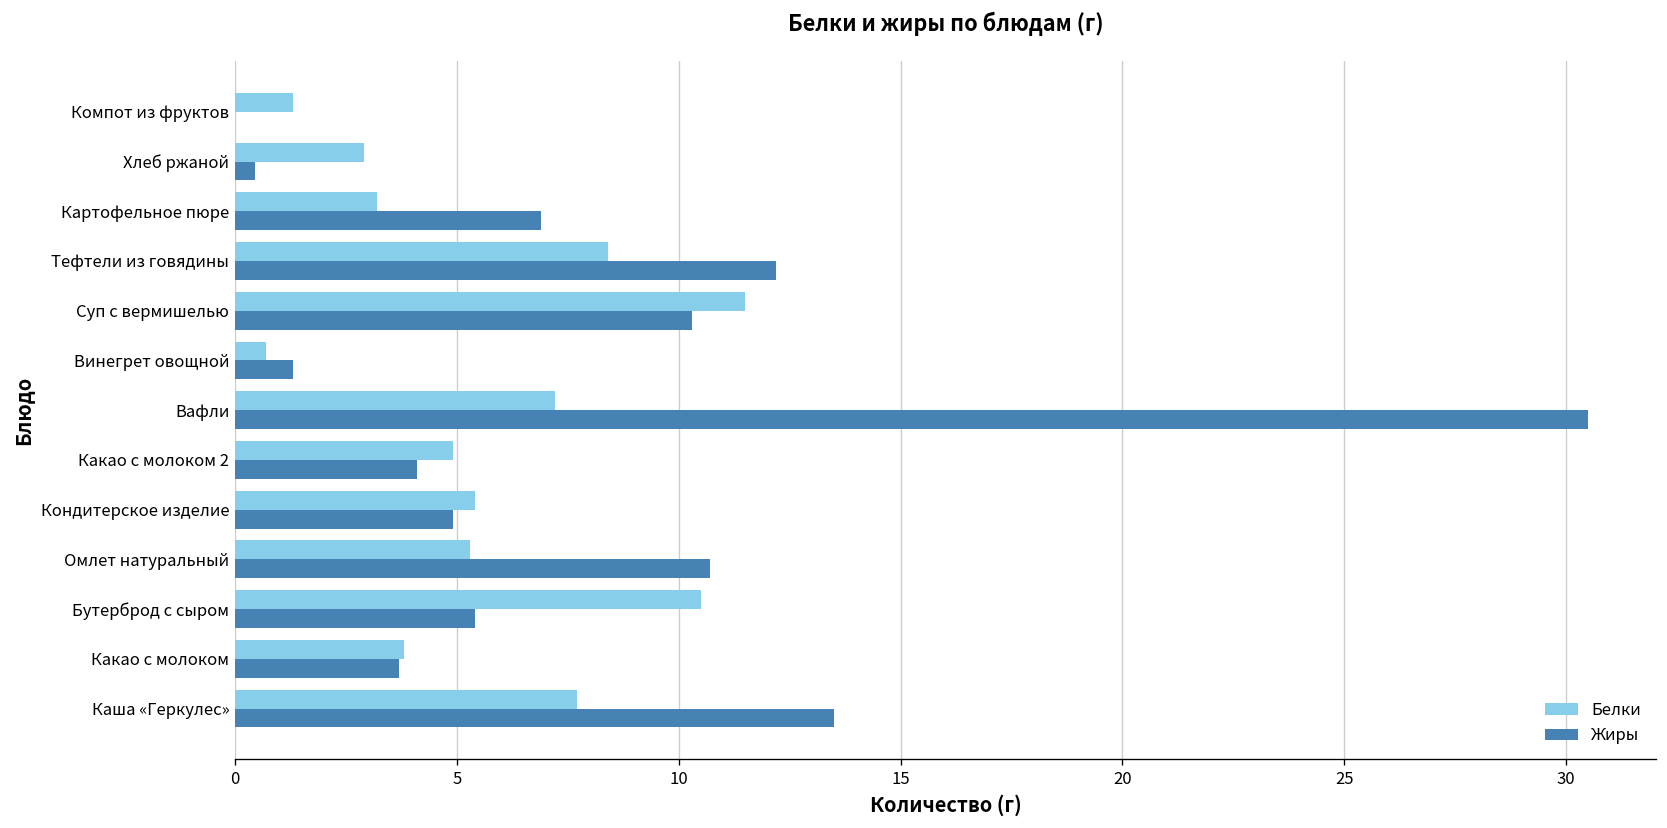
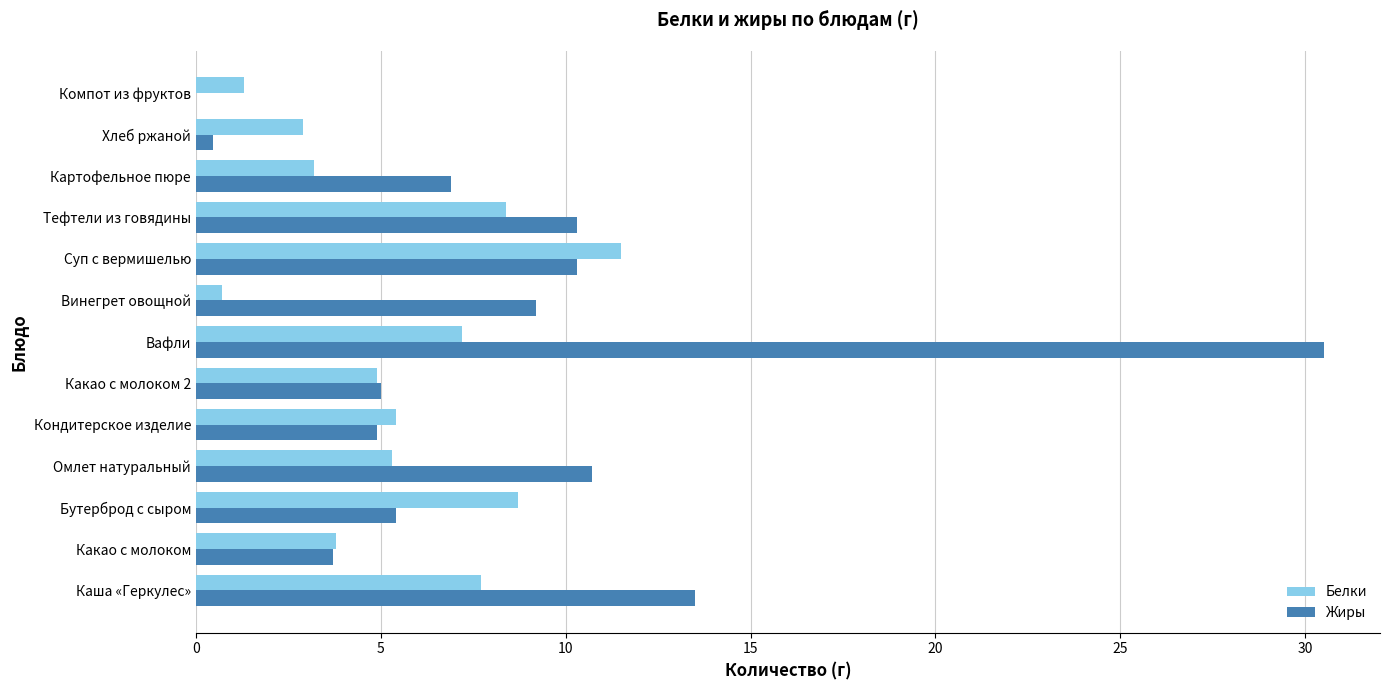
  {
    "Белки": {
      "Компот из фруктов": 1.3,
      "Хлеб ржаной": 2.9,
      "Картофельное пюре": 3.2,
      "Тефтели из говядины": 8.4,
      "Суп с вермишелью": 11.5,
      "Винегрет овощной": 0.7,
      "Вафли": 7.2,
      "Какао с молоком 2": 4.9,
      "Кондитерское изделие": 5.4,
      "Омлет натуральный": 5.3,
-     "Бутерброд с сыром": 10.5,
+     "Бутерброд с сыром": 8.7,
      "Какао с молоком": 3.8,
      "Каша «Геркулес»": 7.7
    },
    "Жиры": {
      "Компот из фруктов": 0.0,
      "Хлеб ржаной": 0.5,
      "Картофельное пюре": 6.9,
-     "Тефтели из говядины": 12.2,
+     "Тефтели из говядины": 10.3,
      "Суп с вермишелью": 10.3,
-     "Винегрет овощной": 1.3,
+     "Винегрет овощной": 9.2,
      "Вафли": 30.5,
-     "Какао с молоком 2": 4.1,
+     "Какао с молоком 2": 5.0,
      "Кондитерское изделие": 4.9,
      "Омлет натуральный": 10.7,
      "Бутерброд с сыром": 5.4,
      "Какао с молоком": 3.7,
      "Каша «Геркулес»": 13.5
    }
  }
